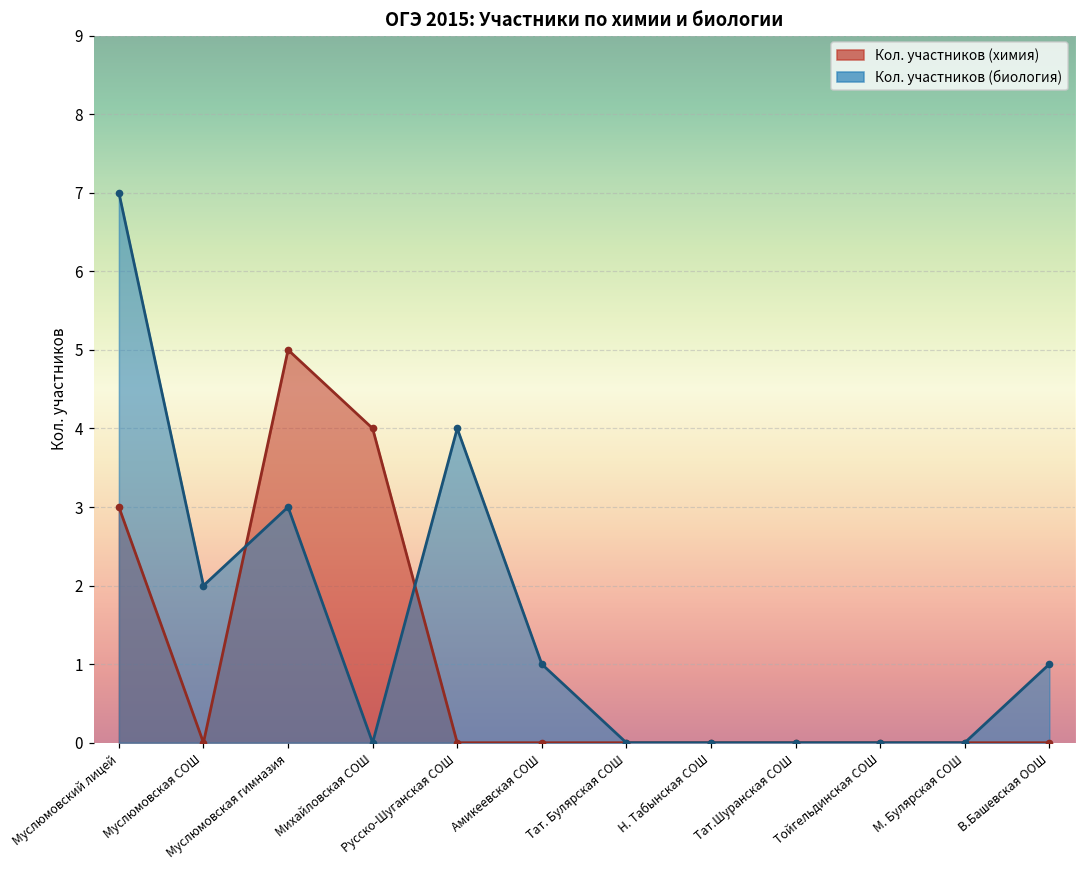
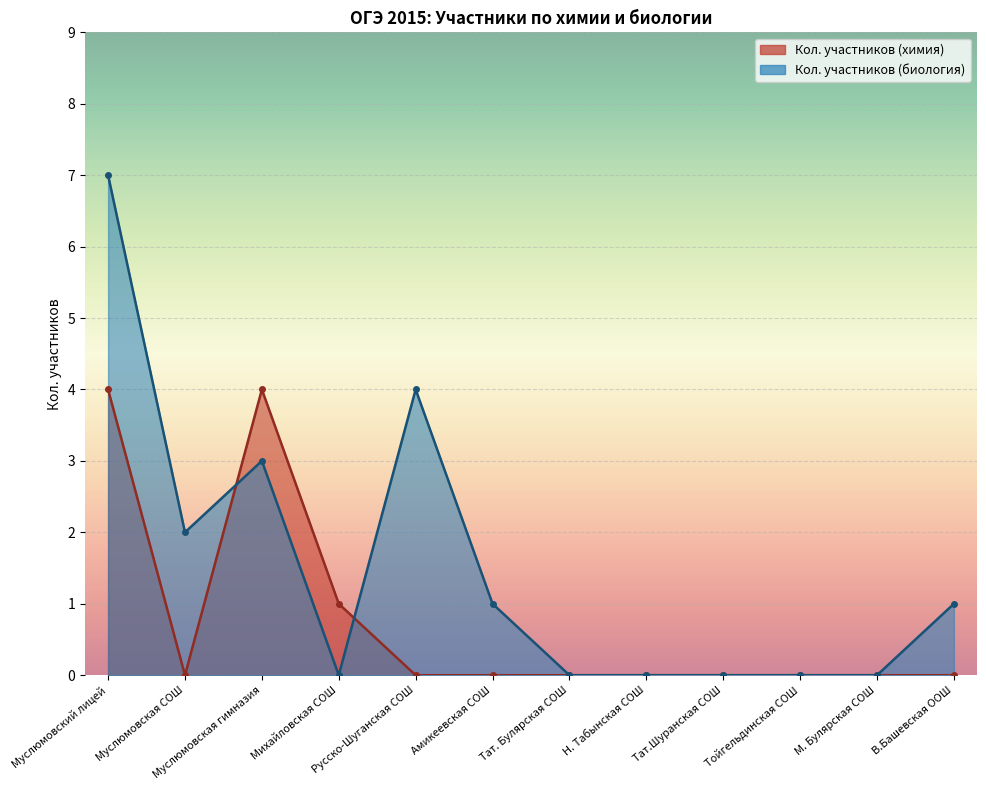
  {
    "Кол. участников (химия)": {
-     "Муслюмовский лицей": 3,
+     "Муслюмовский лицей": 4,
      "Муслюмовская СОШ": 0,
-     "Муслюмовская гимназия": 5,
-     "Михайловская СОШ": 4,
+     "Муслюмовская гимназия": 4,
+     "Михайловская СОШ": 1,
      "Русско-Шуганская СОШ": 0,
      "Амикеевская СОШ": 0,
      "В.Башевская ООШ": 0
    },
    "Кол. участников (биология)": {
      "Муслюмовский лицей": 7,
      "Муслюмовская СОШ": 2,
      "Муслюмовская гимназия": 3,
      "Михайловская СОШ": 0,
      "Русско-Шуганская СОШ": 4,
      "Амикеевская СОШ": 1,
      "В.Башевская ООШ": 1
    }
  }
